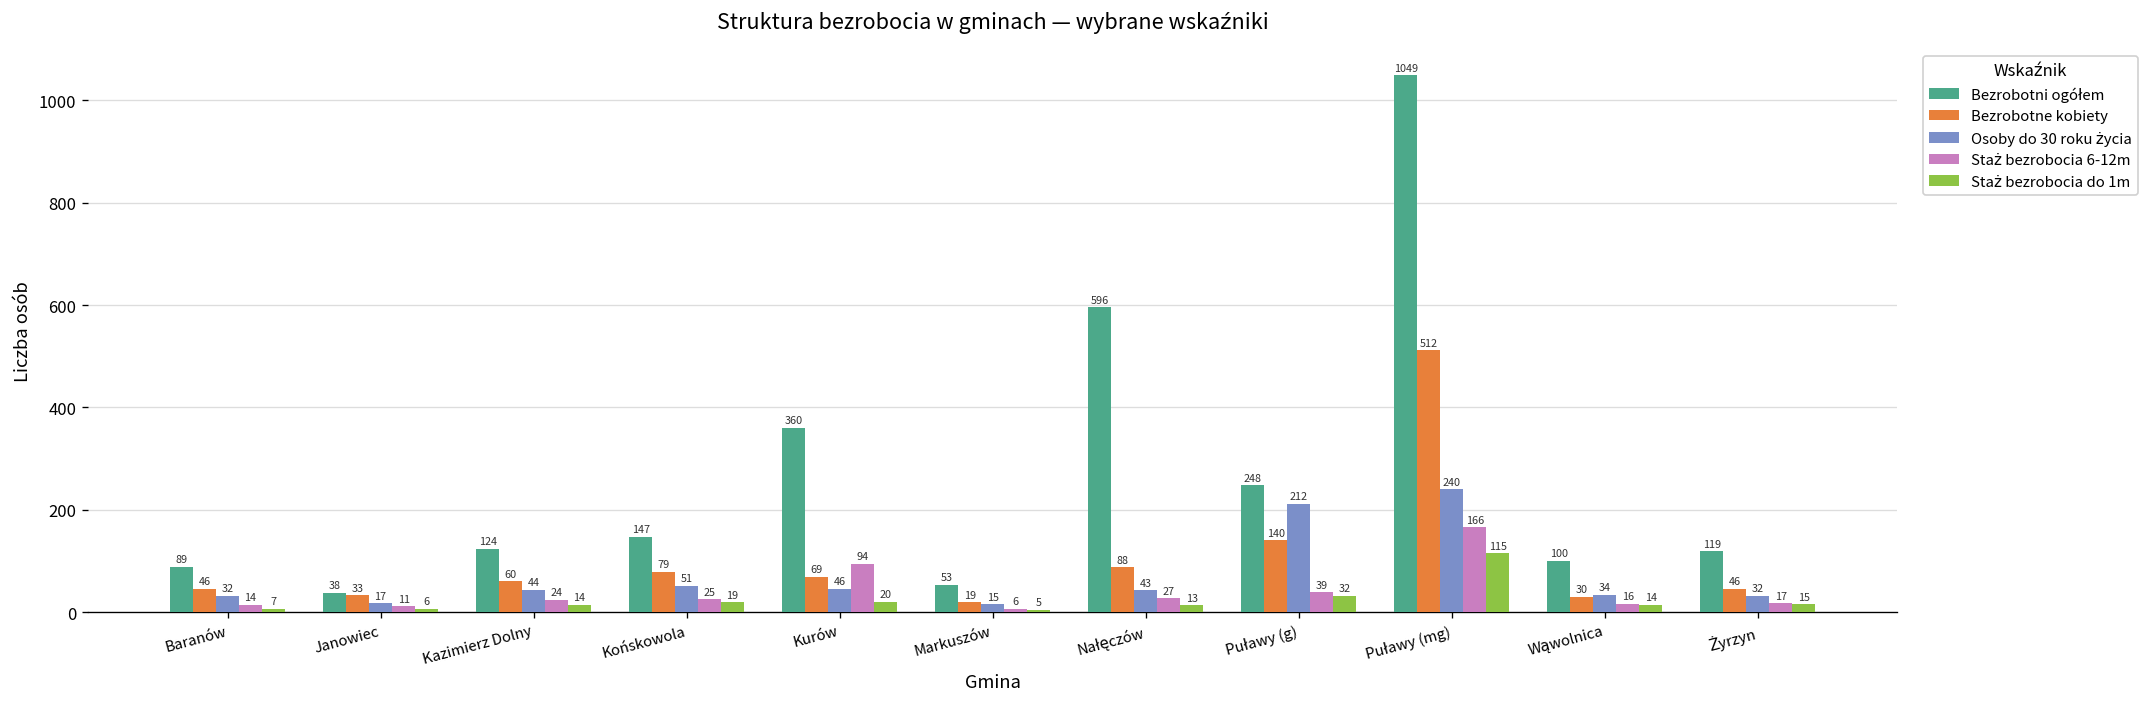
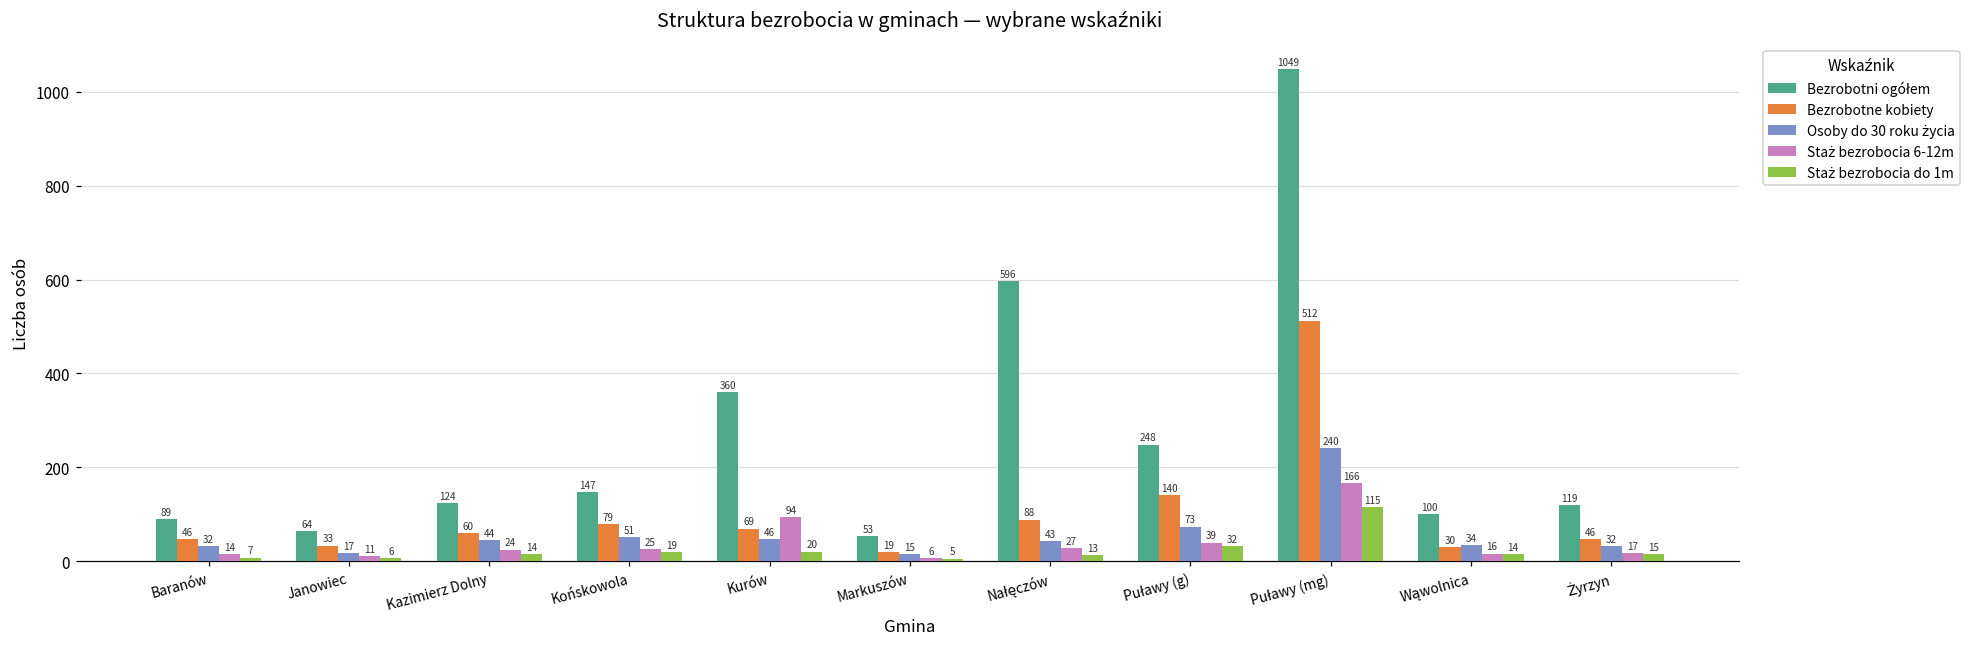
  {
    "Bezrobotni ogółem": {
      "Baranów": 89,
-     "Janowiec": 38,
+     "Janowiec": 64,
      "Kazimierz Dolny": 124,
      "Końskowola": 147,
      "Kurów": 360,
      "Markuszów": 53,
      "Nałęczów": 596,
      "Puławy (g)": 248,
      "Puławy (mg)": 1049,
      "Wąwolnica": 100,
      "Żyrzyn": 119
    },
    "Bezrobotne kobiety": {
      "Baranów": 46,
      "Janowiec": 33,
      "Kazimierz Dolny": 60,
      "Końskowola": 79,
      "Kurów": 69,
      "Markuszów": 19,
      "Nałęczów": 88,
      "Puławy (g)": 140,
      "Puławy (mg)": 512,
      "Wąwolnica": 30,
      "Żyrzyn": 46
    },
    "Osoby do 30 roku życia": {
      "Baranów": 32,
      "Janowiec": 17,
      "Kazimierz Dolny": 44,
      "Końskowola": 51,
      "Kurów": 46,
      "Markuszów": 15,
      "Nałęczów": 43,
-     "Puławy (g)": 212,
+     "Puławy (g)": 73,
      "Puławy (mg)": 240,
      "Wąwolnica": 34,
      "Żyrzyn": 32
    },
    "Staż bezrobocia 6-12m": {
      "Baranów": 14,
      "Janowiec": 11,
      "Kazimierz Dolny": 24,
      "Końskowola": 25,
      "Kurów": 94,
      "Markuszów": 6,
      "Nałęczów": 27,
      "Puławy (g)": 39,
      "Puławy (mg)": 166,
      "Wąwolnica": 16,
      "Żyrzyn": 17
    },
    "Staż bezrobocia do 1m": {
      "Baranów": 7,
      "Janowiec": 6,
      "Kazimierz Dolny": 14,
      "Końskowola": 19,
      "Kurów": 20,
      "Markuszów": 5,
      "Nałęczów": 13,
      "Puławy (g)": 32,
      "Puławy (mg)": 115,
      "Wąwolnica": 14,
      "Żyrzyn": 15
    }
  }
